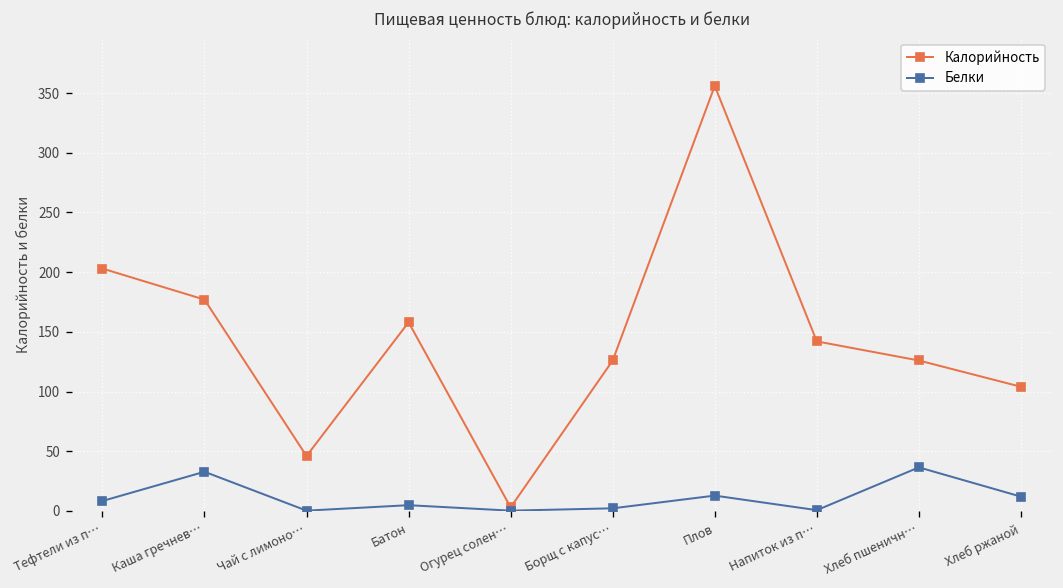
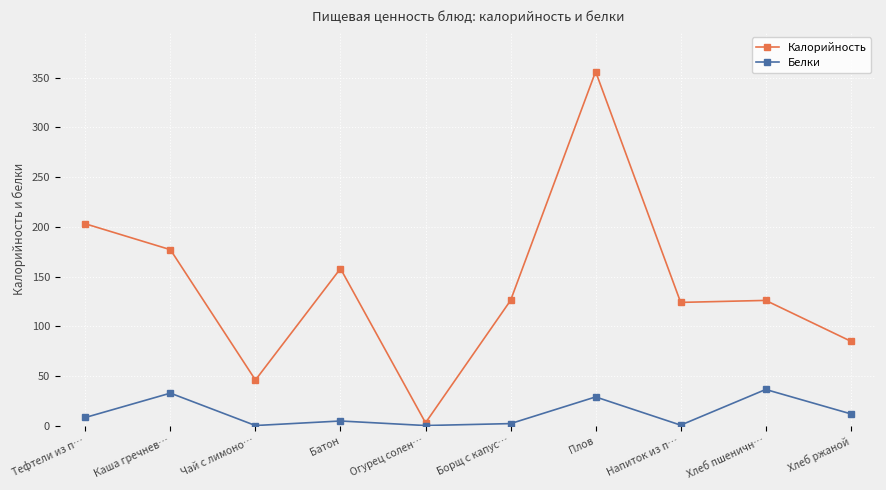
  {
    "Калорийность": {
      "Тефтели из п…": 200,
      "Каша гречнев…": 180,
      "Чай с лимоно…": 50,
      "Батон": 160,
      "Огурец солен…": 0,
      "Борщ с капус…": 130,
      "Плов": 360,
-     "Напиток из п…": 140,
+     "Напиток из п…": 120,
      "Хлеб пшеничн…": 130,
-     "Хлеб ржаной": 100
+     "Хлеб ржаной": 90
    },
    "Белки": {
      "Тефтели из п…": 10,
      "Каша гречнев…": 30,
      "Чай с лимоно…": 0,
      "Батон": 0,
      "Огурец солен…": 0,
      "Борщ с капус…": 0,
-     "Плов": 10,
+     "Плов": 30,
      "Напиток из п…": 0,
      "Хлеб пшеничн…": 40,
      "Хлеб ржаной": 10
    }
  }
